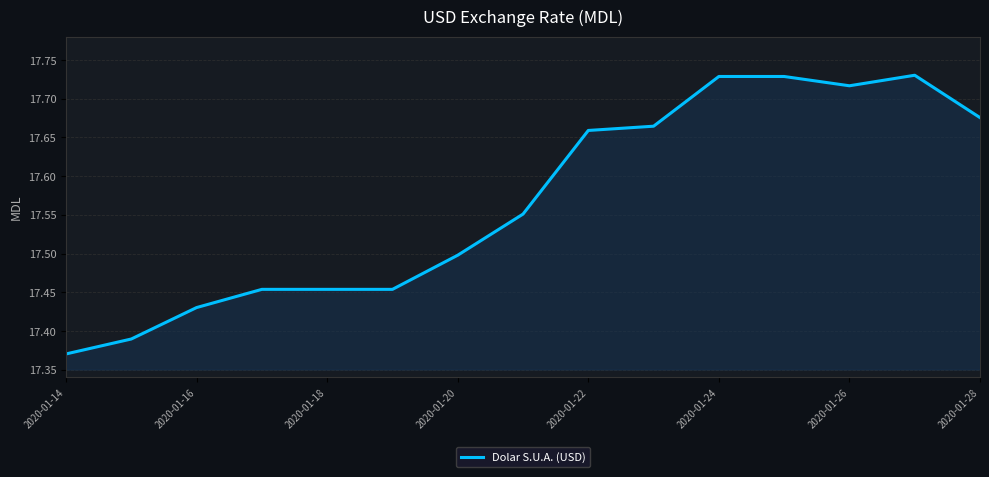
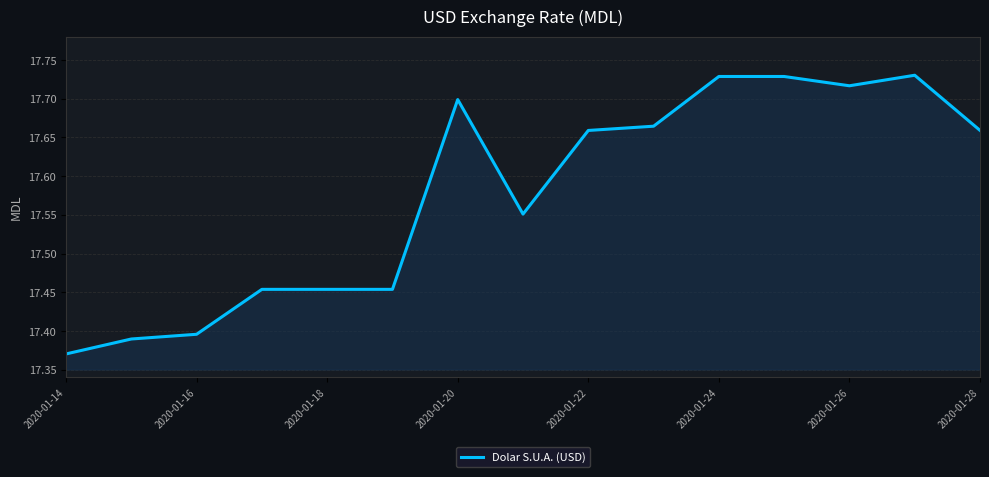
  {
    "2020-01-14": 17.37,
-   "2020-01-16": 17.43,
+   "2020-01-16": 17.40,
    "2020-01-18": 17.45,
-   "2020-01-20": 17.50,
+   "2020-01-20": 17.70,
    "2020-01-22": 17.66,
    "2020-01-24": 17.73,
    "2020-01-26": 17.72,
-   "2020-01-28": 17.68
+   "2020-01-28": 17.66
  }
